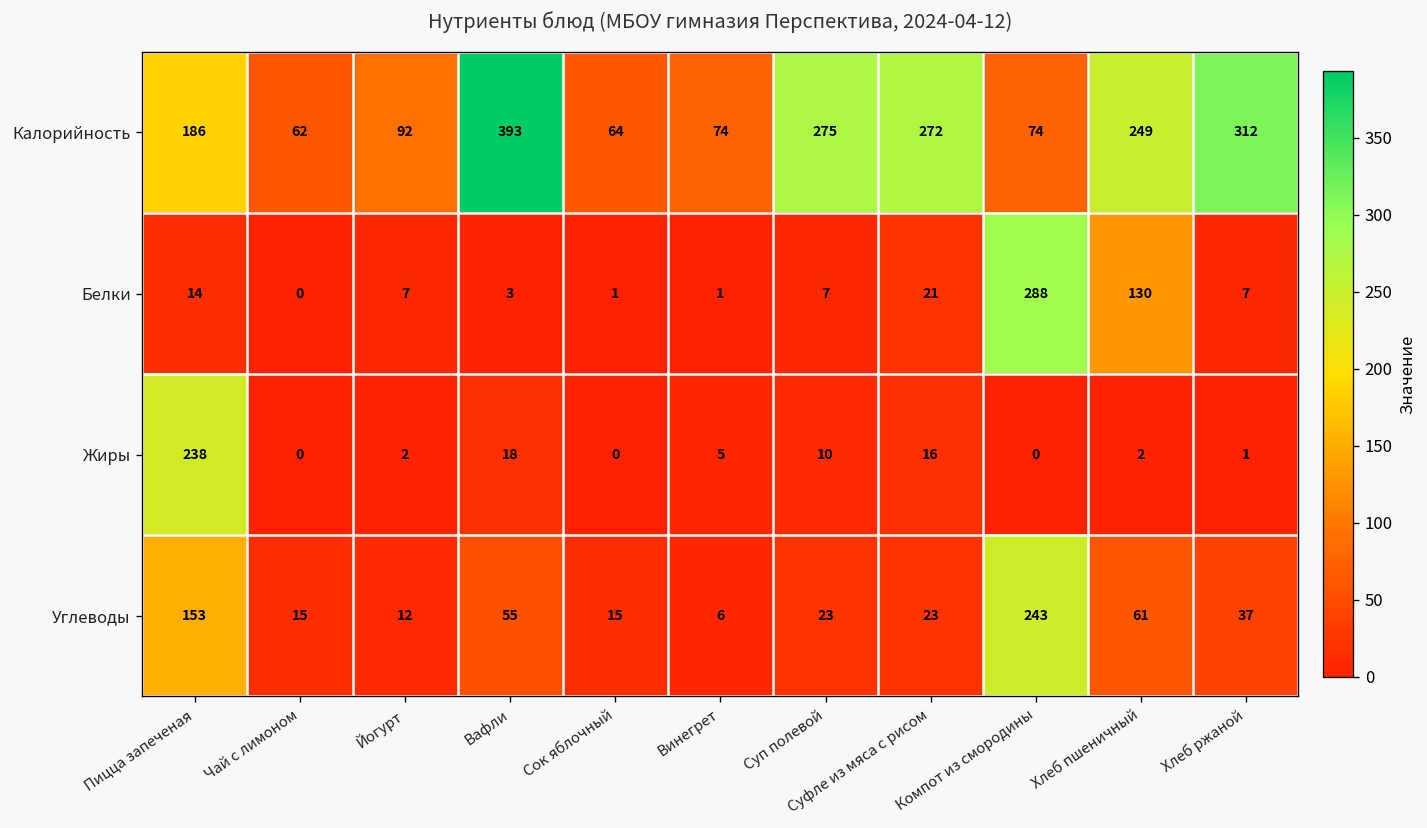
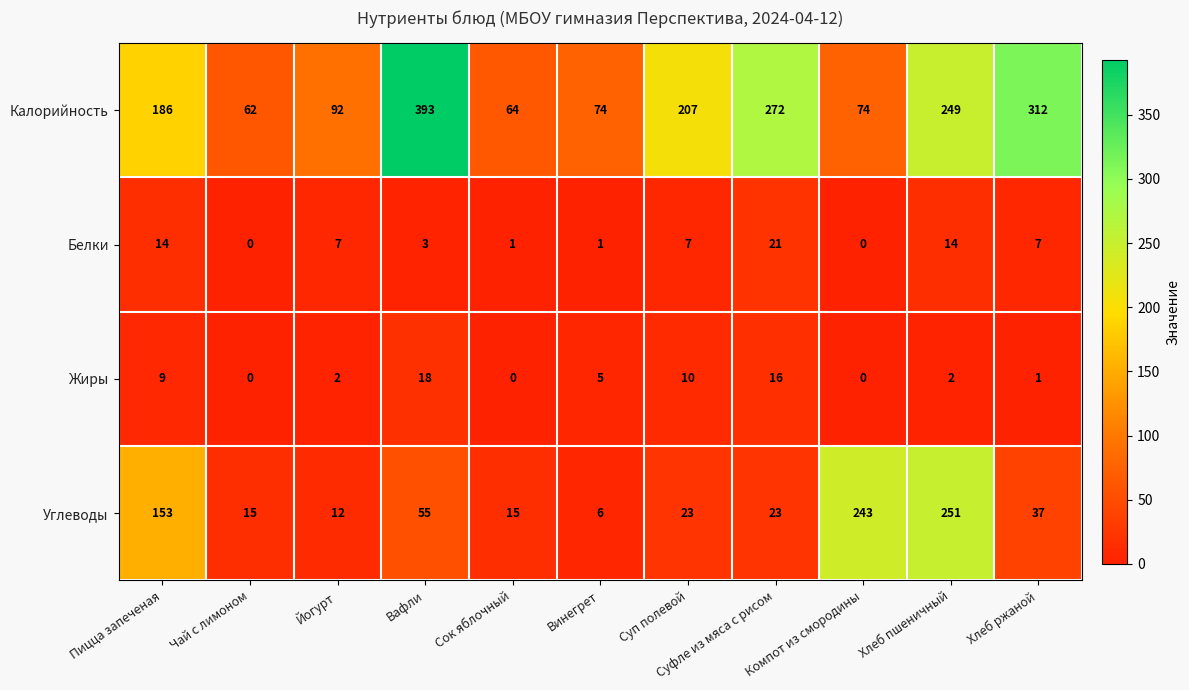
  {
    "Калорийность": {
      "Пицца запеченая": 186,
      "Чай с лимоном": 62,
      "Йогурт": 92,
      "Вафли": 393,
      "Сок яблочный": 64,
      "Винегрет": 74,
-     "Суп полевой": 275,
+     "Суп полевой": 207,
      "Суфле из мяса с рисом": 272,
      "Компот из смородины": 74,
      "Хлеб пшеничный": 249,
      "Хлеб ржаной": 312
    },
    "Белки": {
      "Пицца запеченая": 14,
      "Чай с лимоном": 0,
      "Йогурт": 7,
      "Вафли": 3,
      "Сок яблочный": 1,
      "Винегрет": 1,
      "Суп полевой": 7,
      "Суфле из мяса с рисом": 21,
-     "Компот из смородины": 288,
-     "Хлеб пшеничный": 130,
+     "Компот из смородины": 0,
+     "Хлеб пшеничный": 14,
      "Хлеб ржаной": 7
    },
    "Жиры": {
-     "Пицца запеченая": 238,
+     "Пицца запеченая": 9,
      "Чай с лимоном": 0,
      "Йогурт": 2,
      "Вафли": 18,
      "Сок яблочный": 0,
      "Винегрет": 5,
      "Суп полевой": 10,
      "Суфле из мяса с рисом": 16,
      "Компот из смородины": 0,
      "Хлеб пшеничный": 2,
      "Хлеб ржаной": 1
    },
    "Углеводы": {
      "Пицца запеченая": 153,
      "Чай с лимоном": 15,
      "Йогурт": 12,
      "Вафли": 55,
      "Сок яблочный": 15,
      "Винегрет": 6,
      "Суп полевой": 23,
      "Суфле из мяса с рисом": 23,
      "Компот из смородины": 243,
-     "Хлеб пшеничный": 61,
+     "Хлеб пшеничный": 251,
      "Хлеб ржаной": 37
    }
  }
